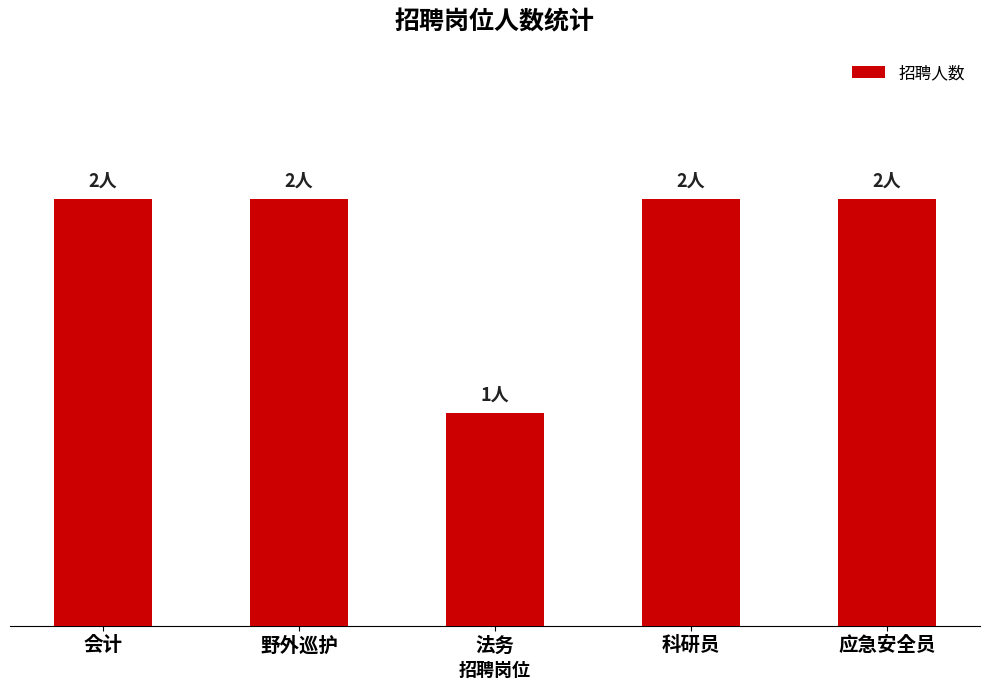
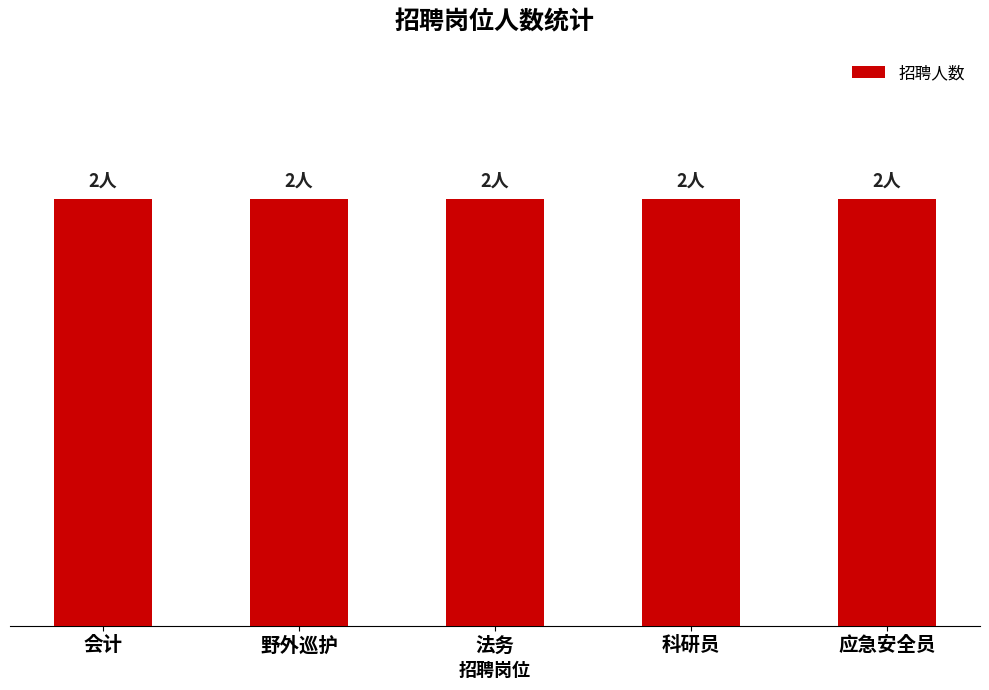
  {
    "会计": "2人",
    "野外巡护": "2人",
-   "法务": "1人",
+   "法务": "2人",
    "科研员": "2人",
    "应急安全员": "2人"
  }
